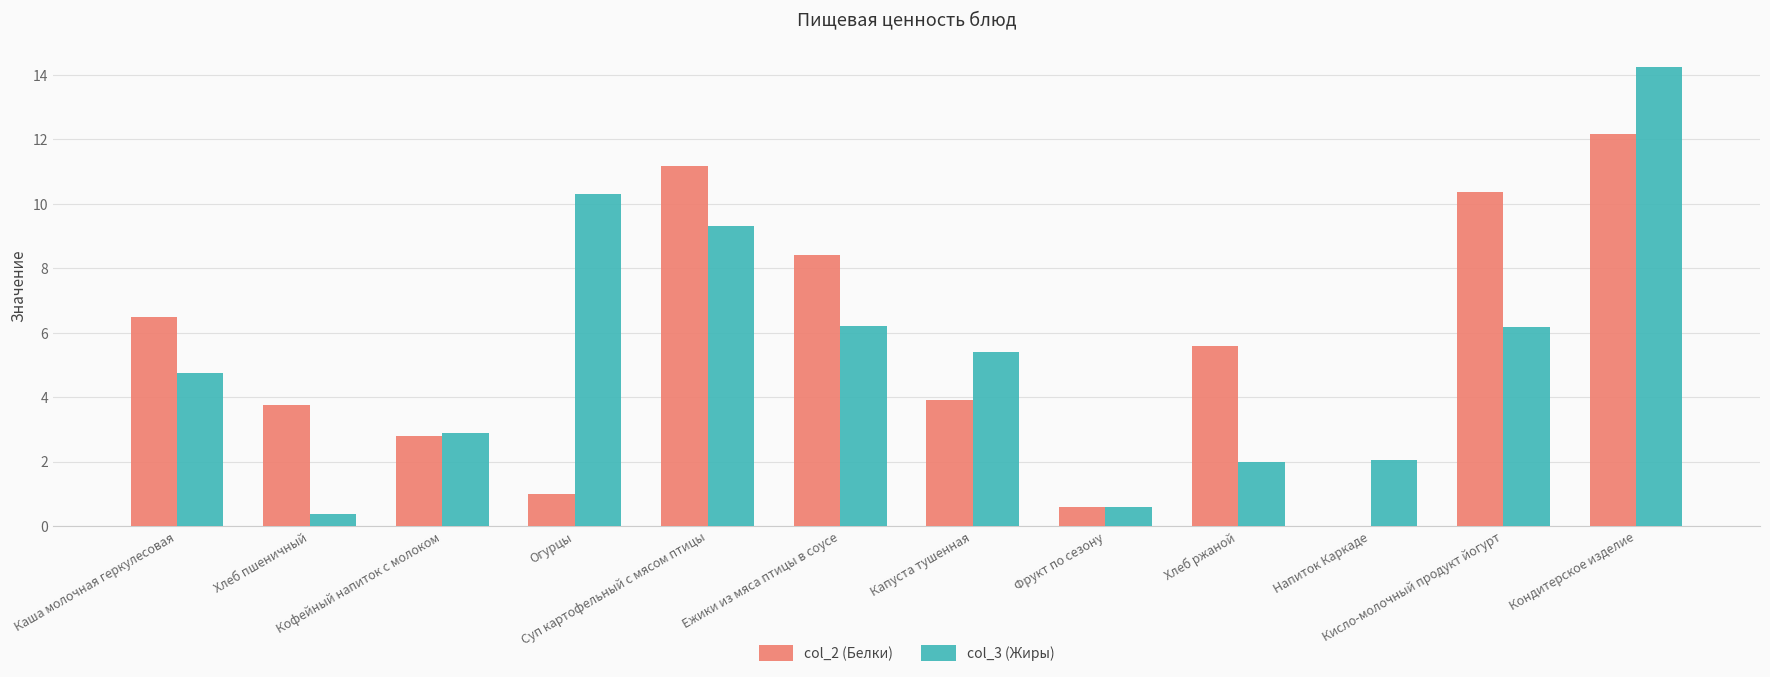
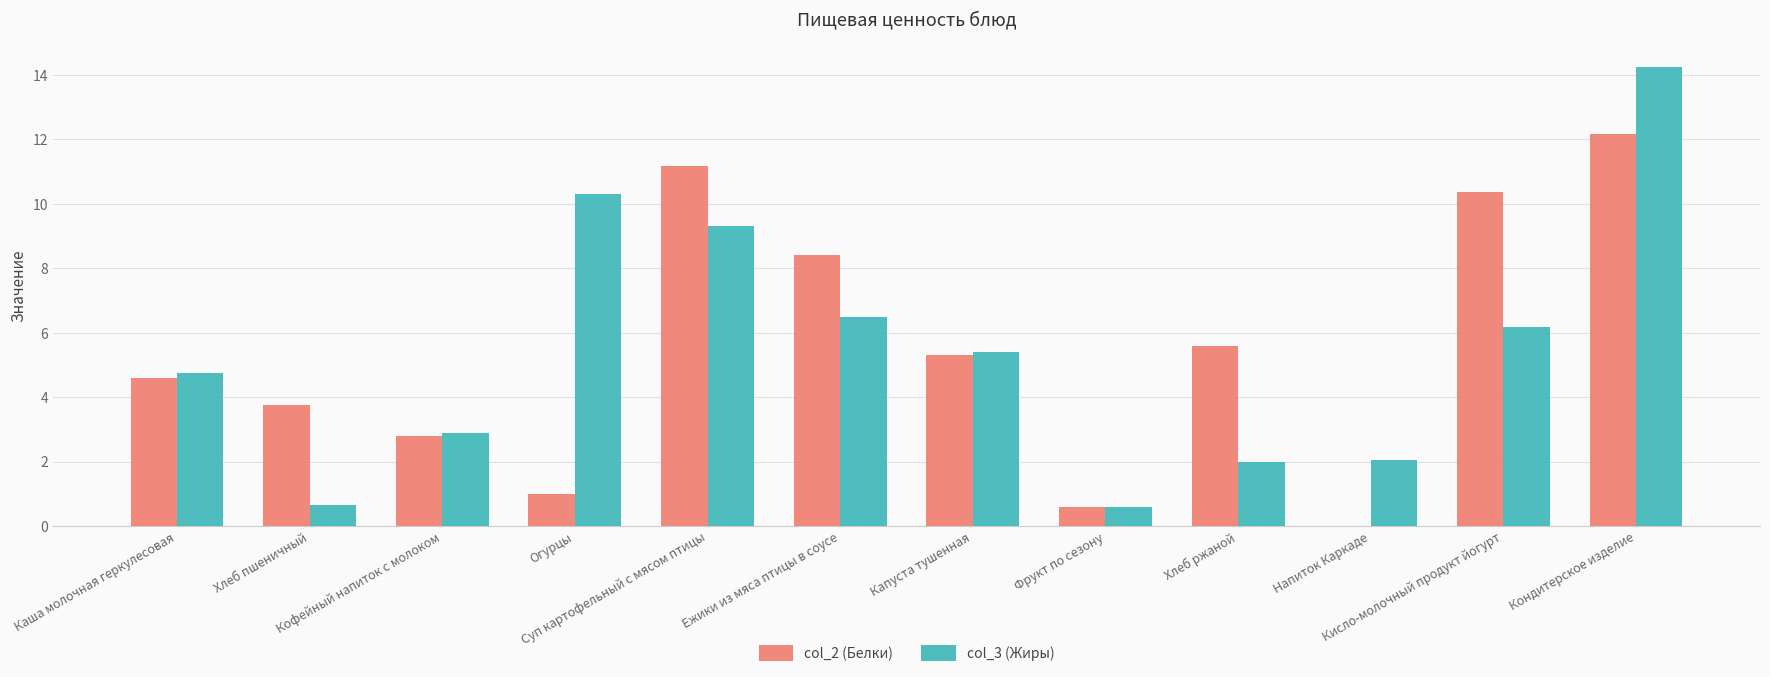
  {
    "col_2 (Белки)": {
-     "Каша молочная геркулесовая": 6.5,
+     "Каша молочная геркулесовая": 4.6,
      "Хлеб пшеничный": 3.8,
      "Кофейный напиток с молоком": 2.8,
      "Огурцы": 1.0,
      "Суп картофельный с мясом птицы": 11.2,
      "Ежики из мяса птицы в соусе": 8.4,
-     "Капуста тушенная": 3.9,
+     "Капуста тушенная": 5.3,
      "Фрукт по сезону": 0.6,
      "Хлеб ржаной": 5.6,
      "Напиток Каркаде": 0.0,
      "Кисло-молочный продукт йогурт": 10.4,
      "Кондитерское изделие": 12.2
    },
    "col_3 (Жиры)": {
      "Каша молочная геркулесовая": 4.8,
-     "Хлеб пшеничный": 0.4,
+     "Хлеб пшеничный": 0.7,
      "Кофейный напиток с молоком": 2.9,
      "Огурцы": 10.3,
      "Суп картофельный с мясом птицы": 9.3,
-     "Ежики из мяса птицы в соусе": 6.2,
+     "Ежики из мяса птицы в соусе": 6.5,
      "Капуста тушенная": 5.4,
      "Фрукт по сезону": 0.6,
      "Хлеб ржаной": 2.0,
      "Напиток Каркаде": 2.1,
      "Кисло-молочный продукт йогурт": 6.2,
      "Кондитерское изделие": 14.3
    }
  }
